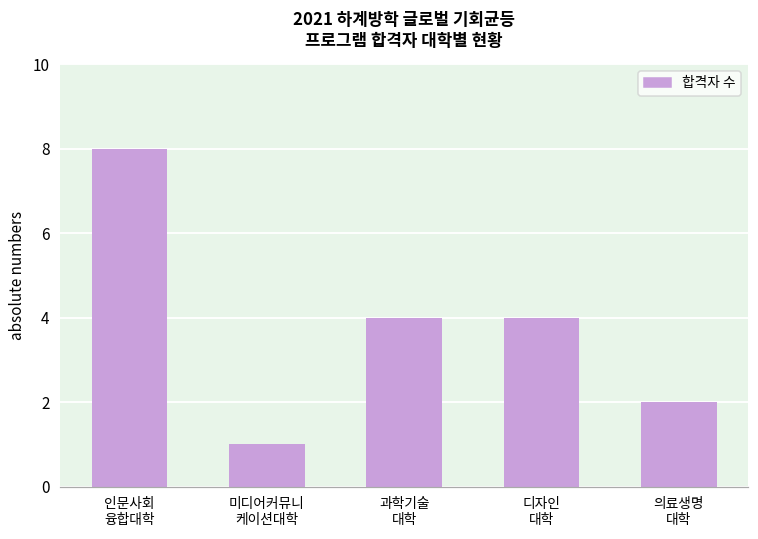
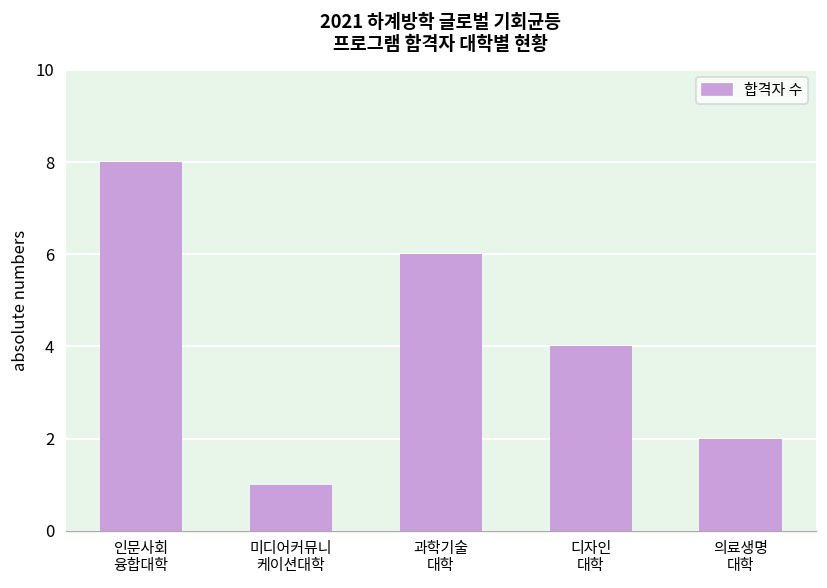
  {
    "인문사회 융합대학": 8,
    "미디어커뮤니 케이션대학": 1,
-   "과학기술 대학": 4,
+   "과학기술 대학": 6,
    "디자인 대학": 4,
    "의료생명 대학": 2
  }
